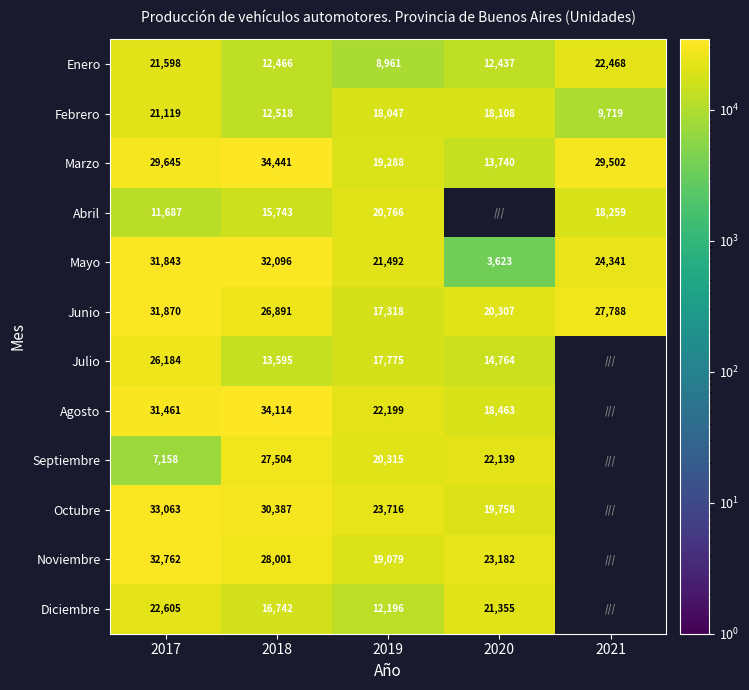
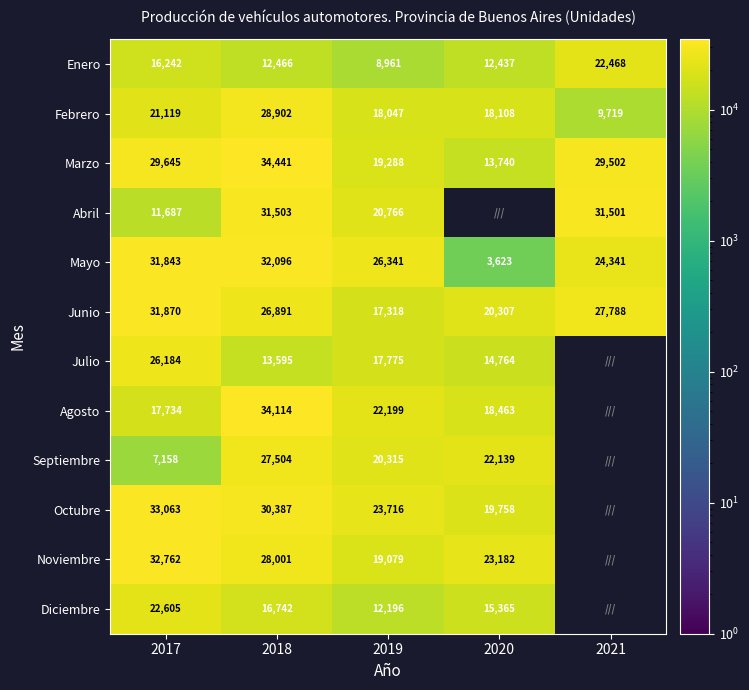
  {
    "Enero": {
-     "2017": "21,598",
+     "2017": "16,242",
      "2018": "12,466",
      "2019": "8,961",
      "2020": "12,437",
      "2021": "22,468"
    },
    "Febrero": {
      "2017": "21,119",
-     "2018": "12,518",
+     "2018": "28,902",
      "2019": "18,047",
      "2020": "18,108",
      "2021": "9,719"
    },
    "Marzo": {
      "2017": "29,645",
      "2018": "34,441",
      "2019": "19,288",
      "2020": "13,740",
      "2021": "29,502"
    },
    "Abril": {
      "2017": "11,687",
-     "2018": "15,743",
+     "2018": "31,503",
      "2019": "20,766",
-     "2021": "18,259"
+     "2021": "31,501"
    },
    "Mayo": {
      "2017": "31,843",
      "2018": "32,096",
-     "2019": "21,492",
+     "2019": "26,341",
      "2020": "3,623",
      "2021": "24,341"
    },
    "Junio": {
      "2017": "31,870",
      "2018": "26,891",
      "2019": "17,318",
      "2020": "20,307",
      "2021": "27,788"
    },
    "Julio": {
      "2017": "26,184",
      "2018": "13,595",
      "2019": "17,775",
      "2020": "14,764"
    },
    "Agosto": {
-     "2017": "31,461",
+     "2017": "17,734",
      "2018": "34,114",
      "2019": "22,199",
      "2020": "18,463"
    },
    "Septiembre": {
      "2017": "7,158",
      "2018": "27,504",
      "2019": "20,315",
      "2020": "22,139"
    },
    "Octubre": {
      "2017": "33,063",
      "2018": "30,387",
      "2019": "23,716",
      "2020": "19,758"
    },
    "Noviembre": {
      "2017": "32,762",
      "2018": "28,001",
      "2019": "19,079",
      "2020": "23,182"
    },
    "Diciembre": {
      "2017": "22,605",
      "2018": "16,742",
      "2019": "12,196",
-     "2020": "21,355"
+     "2020": "15,365"
    }
  }
